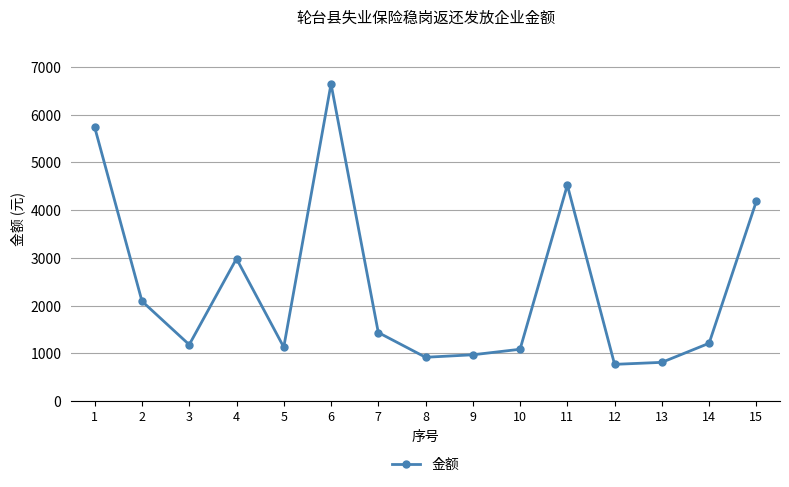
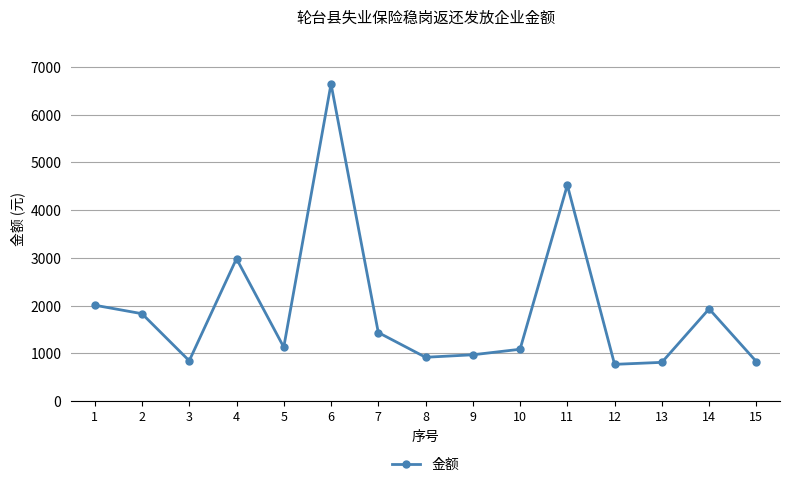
  {
-   "1": 5700,
-   "2": 2100,
-   "3": 1200,
+   "1": 2000,
+   "2": 1800,
+   "3": 800,
    "4": 3000,
    "5": 1100,
    "6": 6600,
    "7": 1400,
    "8": 900,
    "9": 1000,
    "10": 1100,
    "11": 4500,
    "12": 800,
    "13": 800,
-   "14": 1200,
-   "15": 4200
+   "14": 1900,
+   "15": 800
  }
